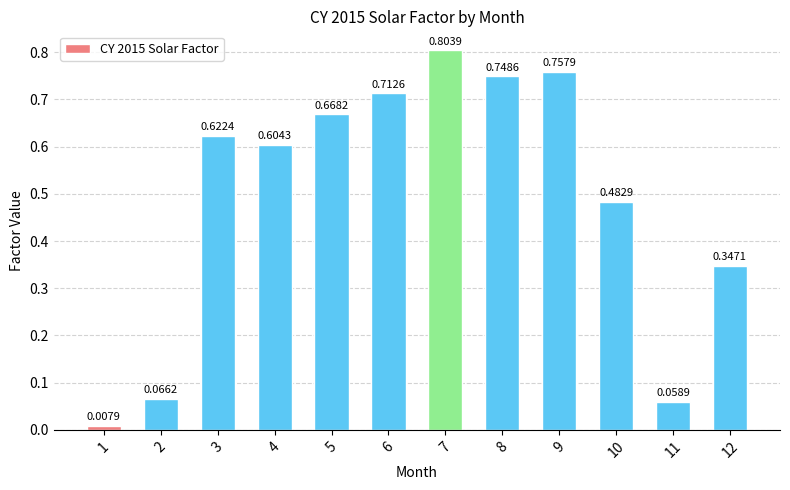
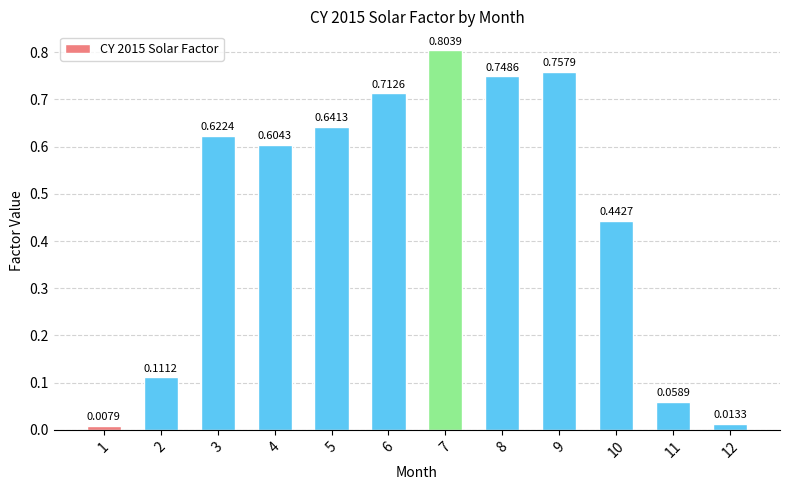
  {
    "1": 0.0079,
-   "2": 0.0662,
+   "2": 0.1112,
    "3": 0.6224,
    "4": 0.6043,
-   "5": 0.6682,
+   "5": 0.6413,
    "6": 0.7126,
    "7": 0.8039,
    "8": 0.7486,
    "9": 0.7579,
-   "10": 0.4829,
+   "10": 0.4427,
    "11": 0.0589,
-   "12": 0.3471
+   "12": 0.0133
  }
